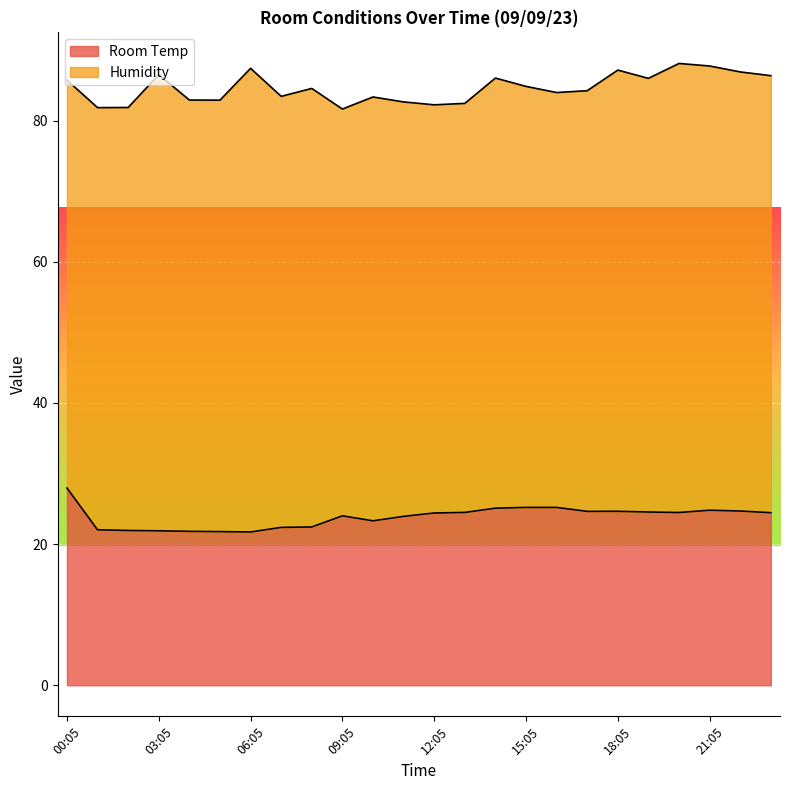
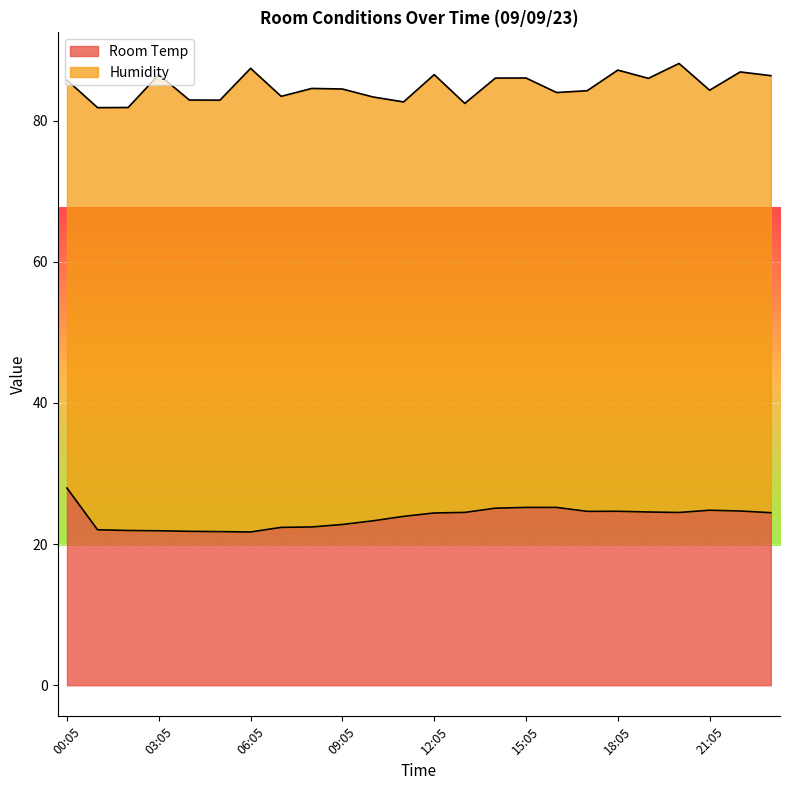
  {
    "Room Temp": {
      "00:05": 28,
      "03:05": 22,
      "06:05": 22,
-     "09:05": 24,
+     "09:05": 23,
      "12:05": 24,
      "15:05": 25,
      "18:05": 25,
      "21:05": 25
    },
    "Humidity": {
      "06:05": 66,
-     "09:05": 58,
-     "12:05": 58,
-     "15:05": 60,
+     "09:05": 62,
+     "12:05": 62,
+     "15:05": 61,
      "18:05": 63,
-     "21:05": 63
+     "21:05": 60
    }
  }
